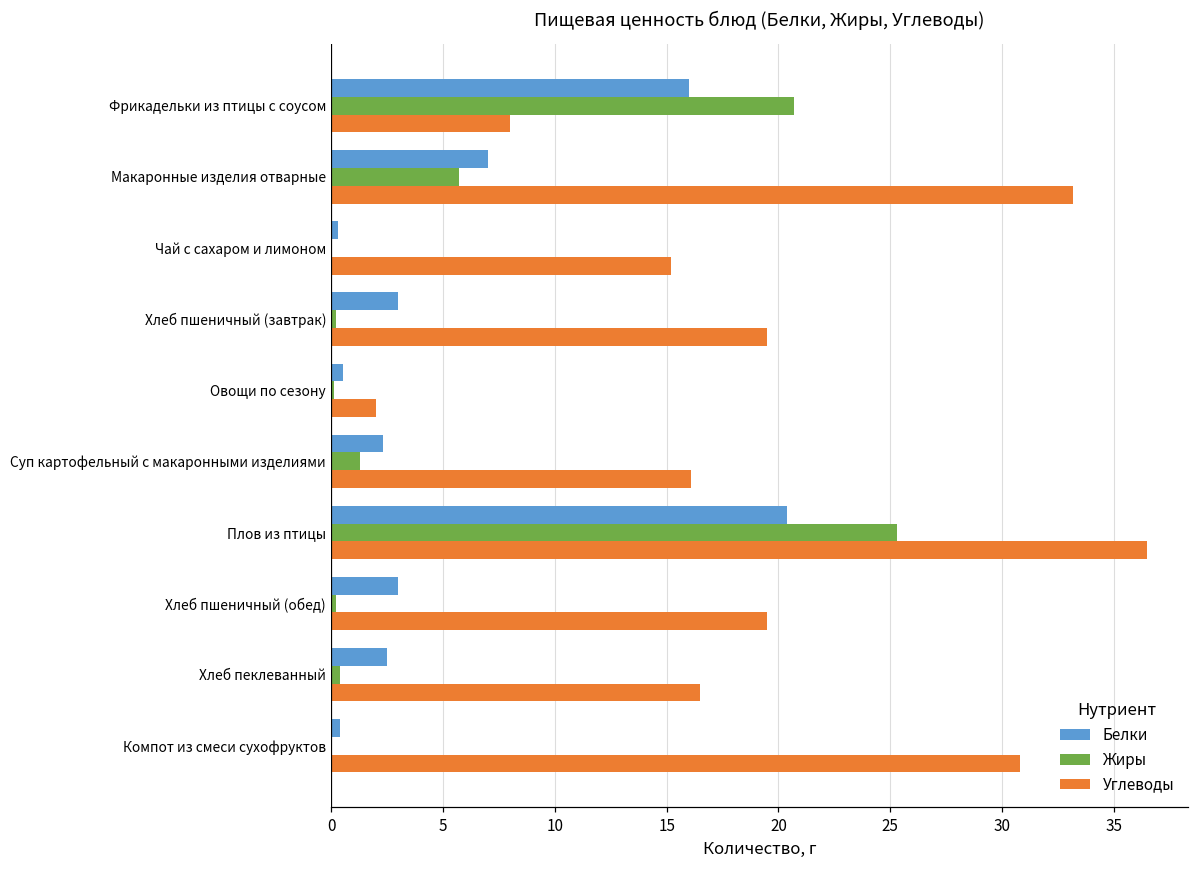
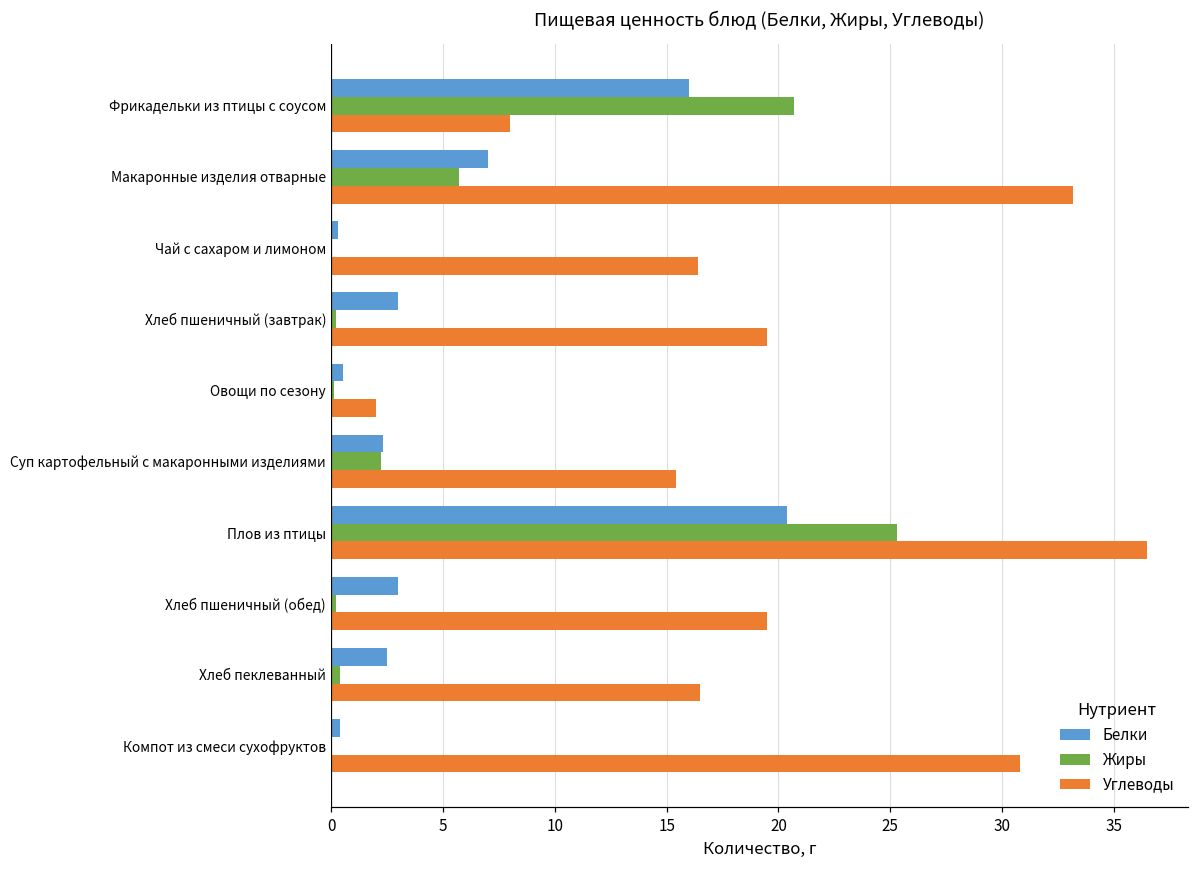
  {
    "Белки": {
      "Фрикадельки из птицы с соусом": 16.0,
      "Макаронные изделия отварные": 7.0,
      "Чай с сахаром и лимоном": 0.3,
      "Хлеб пшеничный (завтрак)": 3.0,
      "Овощи по сезону": 0.5,
      "Суп картофельный с макаронными изделиями": 2.3,
      "Плов из птицы": 20.4,
      "Хлеб пшеничный (обед)": 3.0,
      "Хлеб пеклеванный": 2.5,
      "Компот из смеси сухофруктов": 0.4
    },
    "Жиры": {
      "Фрикадельки из птицы с соусом": 20.7,
      "Макаронные изделия отварные": 5.7,
      "Чай с сахаром и лимоном": 0.0,
      "Хлеб пшеничный (завтрак)": 0.2,
-     "Суп картофельный с макаронными изделиями": 1.3,
+     "Суп картофельный с макаронными изделиями": 2.2,
      "Плов из птицы": 25.3,
      "Хлеб пшеничный (обед)": 0.2,
      "Хлеб пеклеванный": 0.4,
      "Компот из смеси сухофруктов": 0.0
    },
    "Углеводы": {
      "Фрикадельки из птицы с соусом": 8.0,
      "Макаронные изделия отварные": 33.2,
-     "Чай с сахаром и лимоном": 15.2,
+     "Чай с сахаром и лимоном": 16.4,
      "Хлеб пшеничный (завтрак)": 19.5,
      "Овощи по сезону": 2.0,
-     "Суп картофельный с макаронными изделиями": 16.1,
+     "Суп картофельный с макаронными изделиями": 15.4,
      "Плов из птицы": 36.5,
      "Хлеб пшеничный (обед)": 19.5,
      "Хлеб пеклеванный": 16.5,
      "Компот из смеси сухофруктов": 30.8
    }
  }
